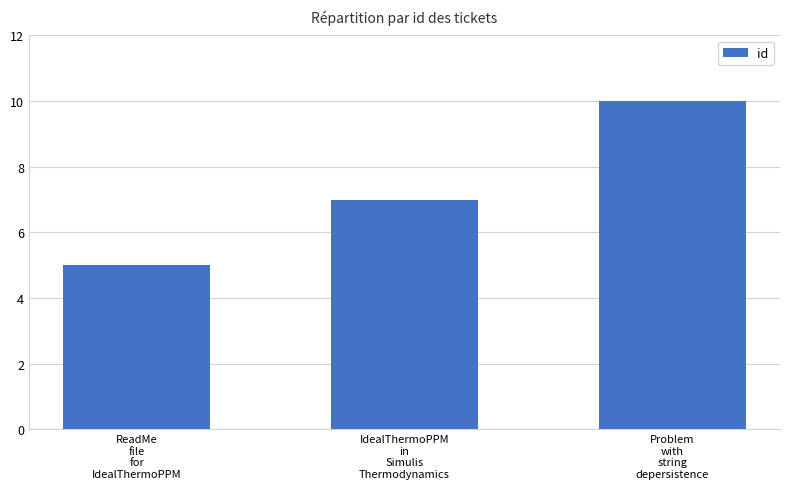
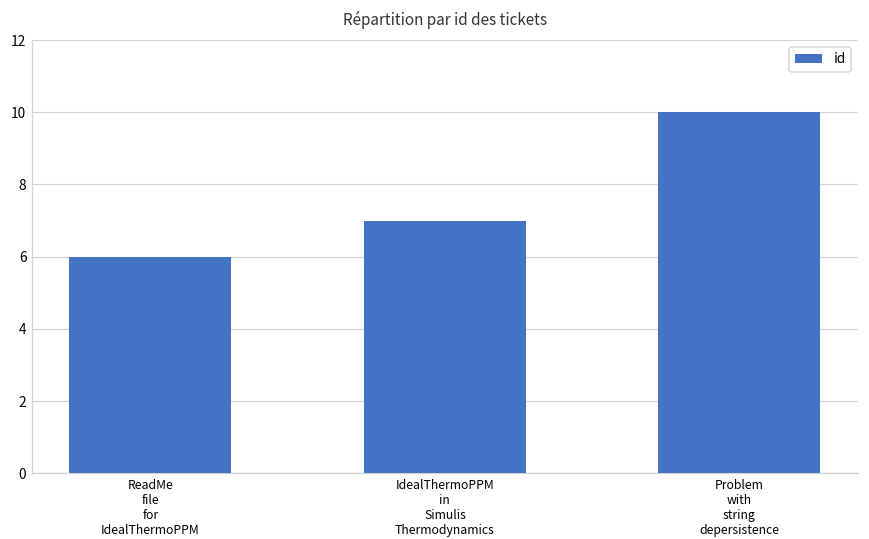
  {
-   "ReadMe file for IdealThermoPPM": 5,
+   "ReadMe file for IdealThermoPPM": 6,
    "IdealThermoPPM in Simulis Thermodynamics": 7,
    "Problem with string depersistence": 10
  }
